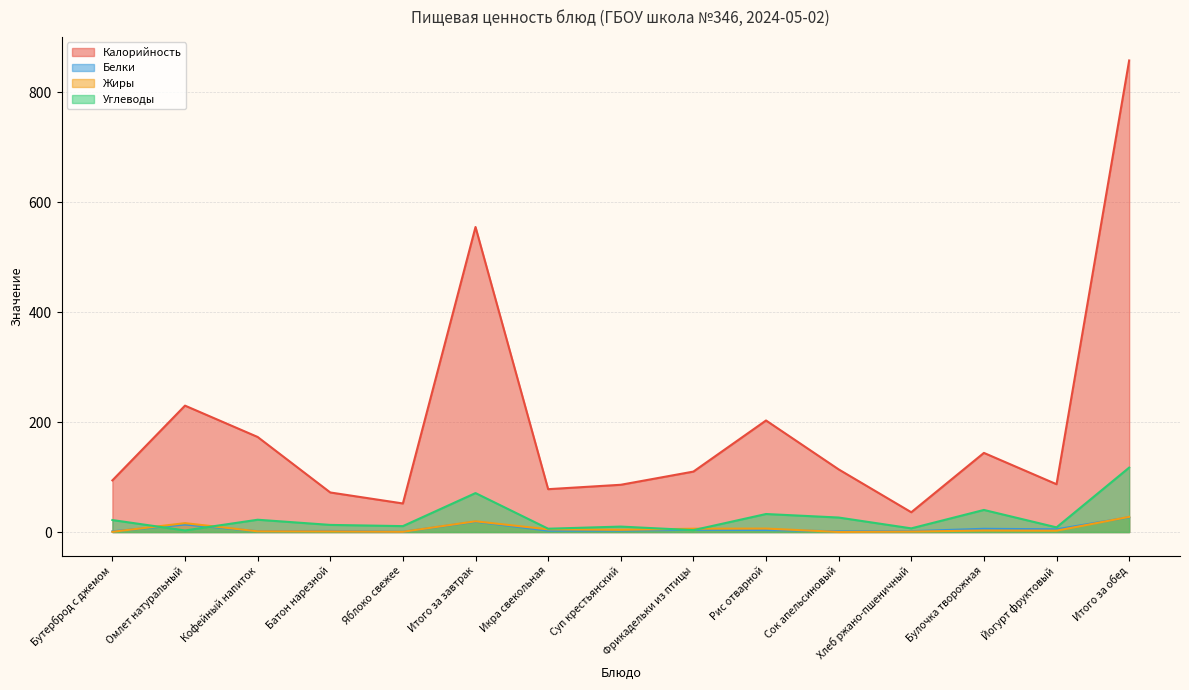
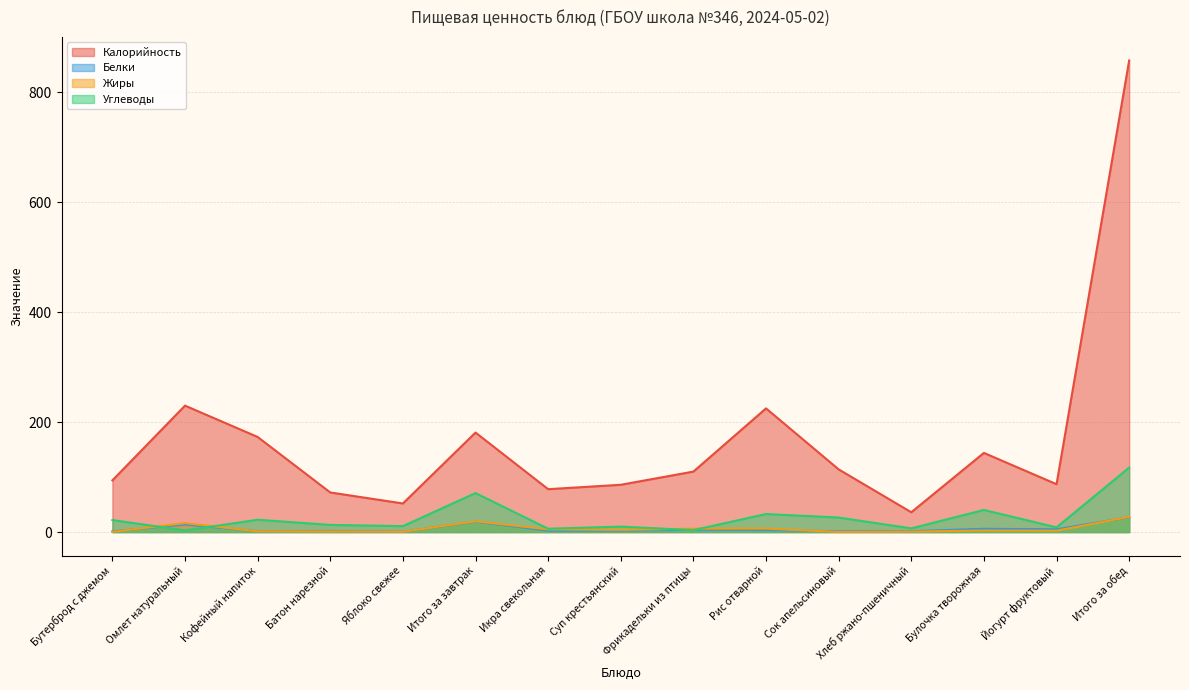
  {
    "Калорийность": {
      "Бутерброд с джемом": 90,
      "Омлет натуральный": 230,
      "Кофейный напиток": 170,
      "Батон нарезной": 70,
      "Яблоко свежее": 50,
-     "Итого за завтрак": 560,
+     "Итого за завтрак": 180,
      "Икра свекольная": 80,
      "Суп крестьянский": 90,
      "Фрикадельки из птицы": 110,
-     "Рис отварной": 200,
+     "Рис отварной": 230,
      "Сок апельсиновый": 110,
      "Хлеб ржано-пшеничный": 40,
      "Булочка творожная": 140,
      "Йогурт фруктовый": 90,
      "Итого за обед": 860
    },
    "Углеводы": {
      "Бутерброд с джемом": 20,
      "Омлет натуральный": 0,
      "Кофейный напиток": 20,
      "Батон нарезной": 10,
      "Яблоко свежее": 10,
      "Итого за завтрак": 70,
      "Суп крестьянский": 10,
      "Рис отварной": 30,
      "Сок апельсиновый": 30,
      "Хлеб ржано-пшеничный": 10,
      "Булочка творожная": 40,
      "Итого за обед": 120
    }
  }
